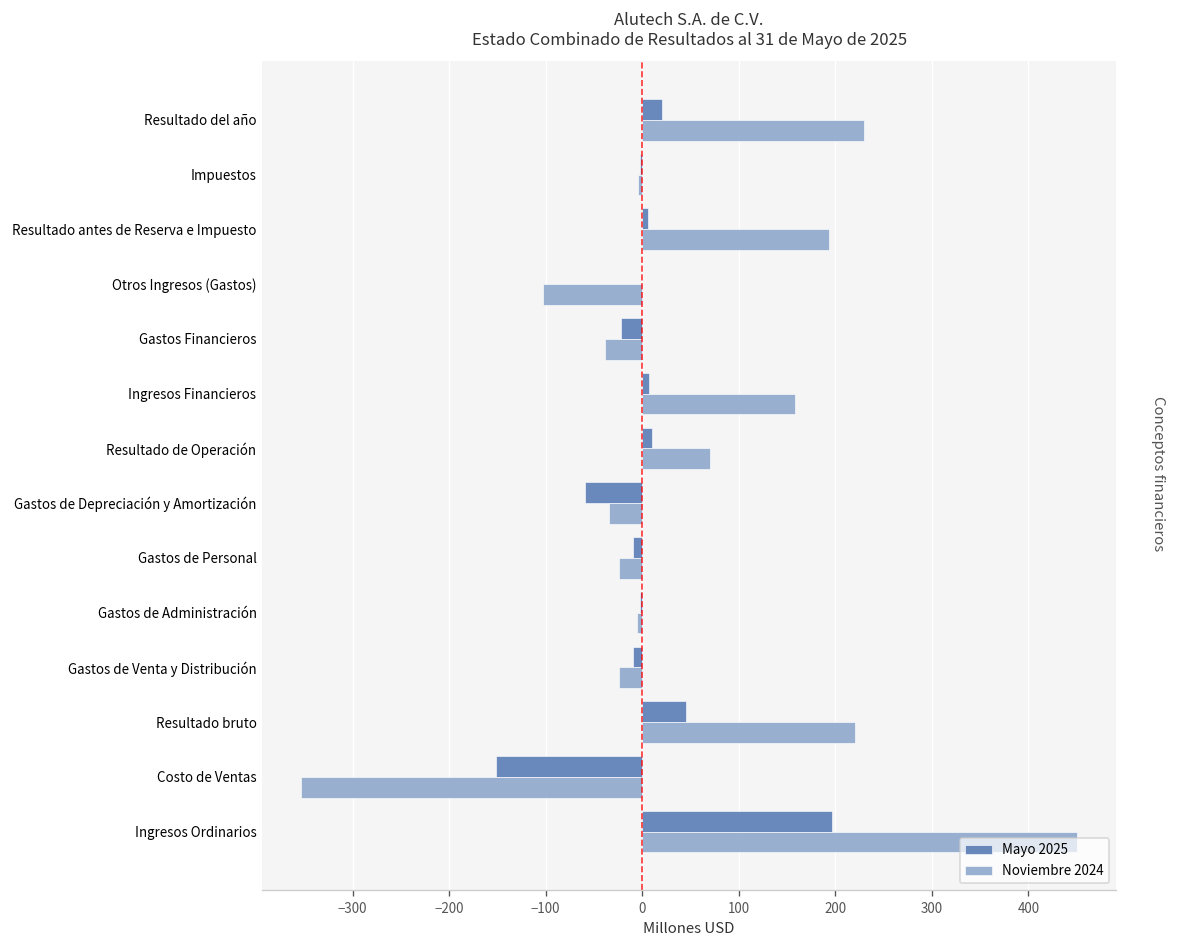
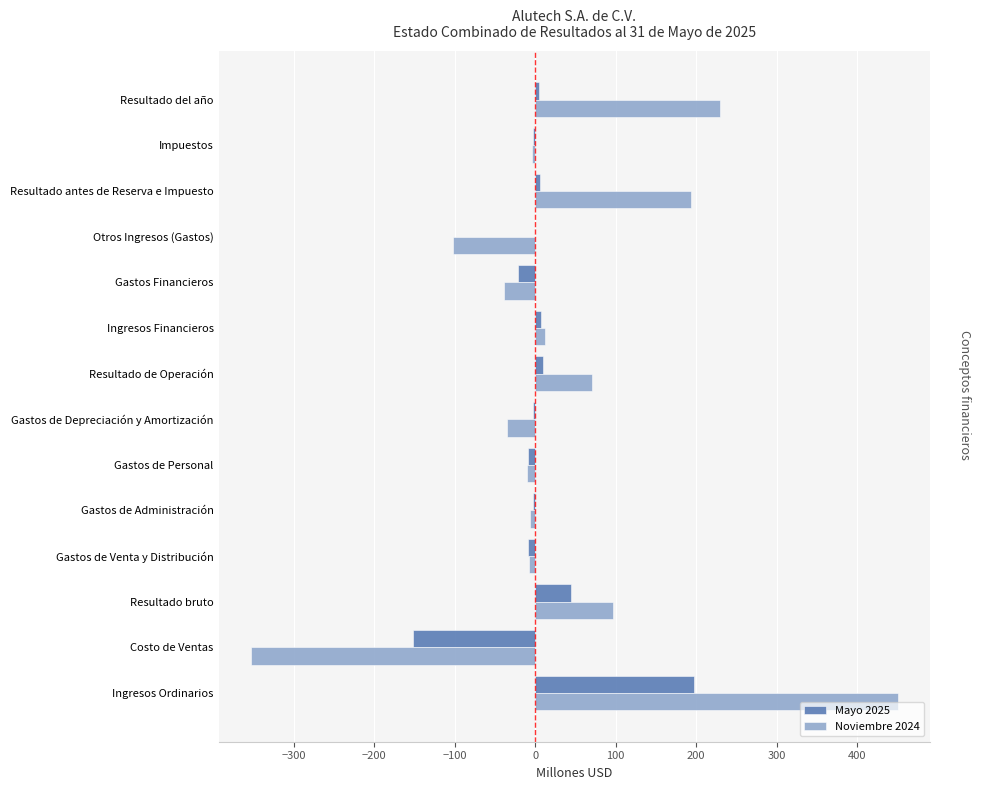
  {
    "Mayo 2025": {
-     "Resultado del año": 20,
+     "Resultado del año": 0,
      "Resultado antes de Reserva e Impuesto": 10,
      "Gastos Financieros": -20,
      "Ingresos Financieros": 10,
      "Resultado de Operación": 10,
-     "Gastos de Depreciación y Amortización": -60,
+     "Gastos de Depreciación y Amortización": 0,
      "Gastos de Personal": -10,
      "Gastos de Venta y Distribución": -10,
      "Resultado bruto": 50,
      "Costo de Ventas": -150,
      "Ingresos Ordinarios": 200
    },
    "Noviembre 2024": {
      "Resultado del año": 230,
      "Impuestos": 0,
      "Resultado antes de Reserva e Impuesto": 190,
      "Otros Ingresos (Gastos)": -100,
      "Gastos Financieros": -40,
-     "Ingresos Financieros": 160,
+     "Ingresos Financieros": 10,
      "Resultado de Operación": 70,
      "Gastos de Depreciación y Amortización": -30,
-     "Gastos de Personal": -20,
+     "Gastos de Personal": -10,
      "Gastos de Administración": -10,
-     "Gastos de Venta y Distribución": -20,
-     "Resultado bruto": 220,
+     "Gastos de Venta y Distribución": -10,
+     "Resultado bruto": 100,
      "Costo de Ventas": -350,
      "Ingresos Ordinarios": 450
    }
  }
